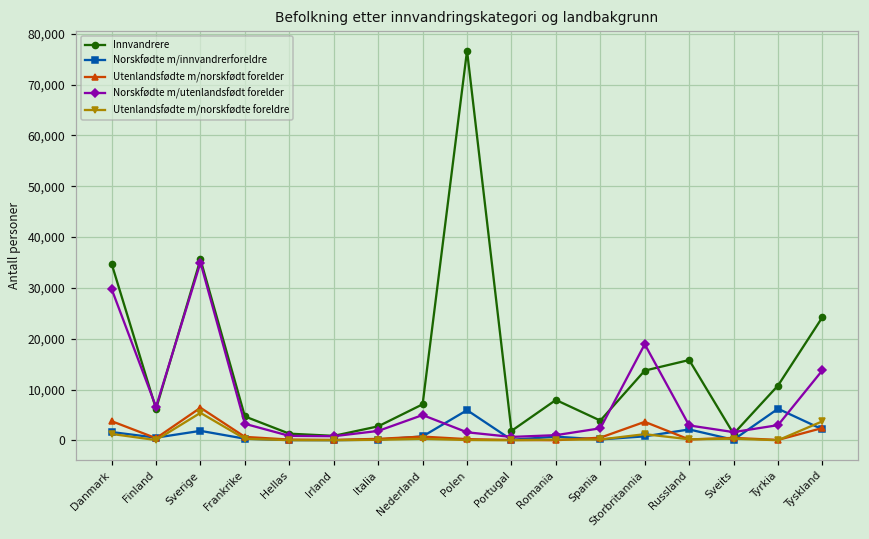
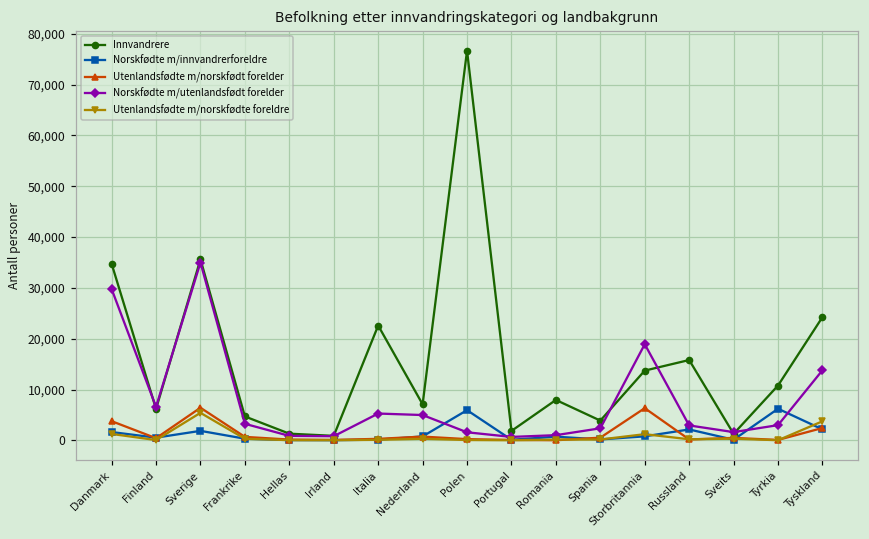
  {
    "Innvandrere": {
      "Danmark": "35,000",
      "Sverige": "36,000",
      "Frankrike": "5,000",
-     "Italia": "3,000",
+     "Italia": "23,000",
      "Nederland": "7,000",
      "Polen": "77,000",
      "Portugal": "2,000",
      "Romania": "8,000",
      "Spania": "4,000",
      "Storbritannia": "14,000",
      "Russland": "16,000",
      "Tyrkia": "11,000",
      "Tyskland": "24,000"
    },
    "Norskfødte m/innvandrerforeldre": {
      "Sverige": "2,000",
      "Polen": "6,000",
      "Russland": "2,000",
      "Tyrkia": "6,000"
    },
    "Utenlandsfødte m/norskfødt forelder": {
      "Danmark": "4,000",
      "Sverige": "6,000",
-     "Storbritannia": "4,000"
+     "Storbritannia": "6,000"
    },
    "Norskfødte m/utenlandsfødt forelder": {
      "Danmark": "30,000",
      "Sverige": "35,000",
      "Frankrike": "3,000",
-     "Italia": "2,000",
+     "Italia": "5,000",
      "Nederland": "5,000",
      "Polen": "2,000",
      "Portugal": "1,000",
      "Spania": "2,000",
      "Storbritannia": "19,000",
      "Russland": "3,000",
      "Tyrkia": "3,000",
      "Tyskland": "14,000"
    },
    "Utenlandsfødte m/norskfødte foreldre": {
      "Sverige": "5,000",
      "Tyskland": "4,000"
    }
  }
